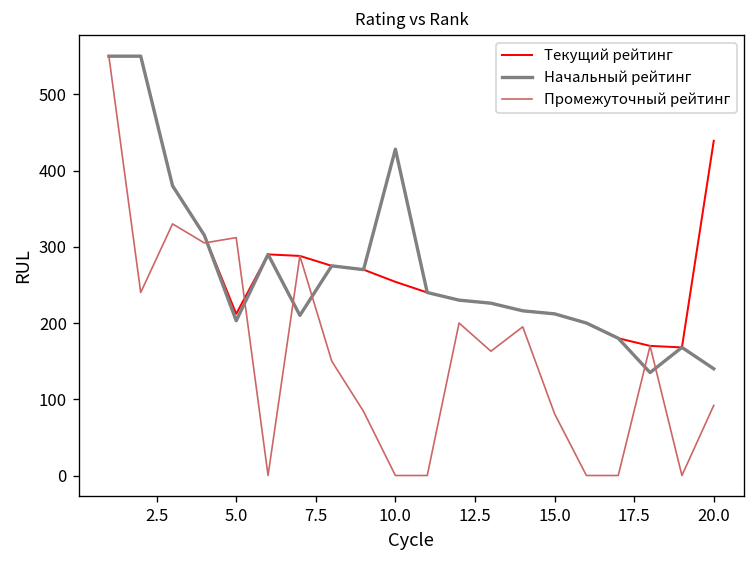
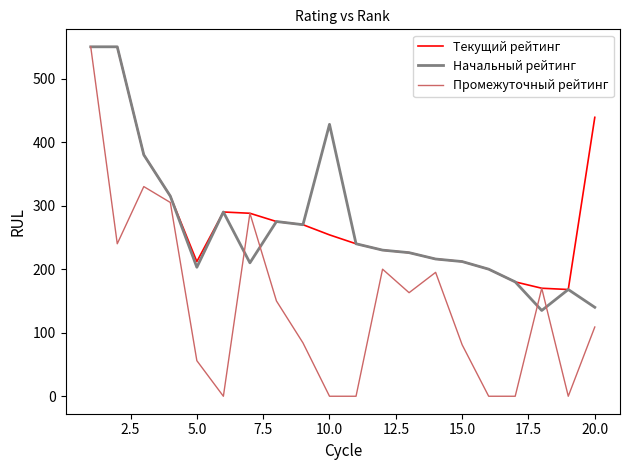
  {
    "Текущий рейтинг": {
      "5.0": 210,
      "10.0": 250,
      "20.0": 440
    },
    "Начальный рейтинг": {
      "5.0": 200,
      "10.0": 430,
      "20.0": 140
    },
    "Промежуточный рейтинг": {
-     "5.0": 310,
+     "5.0": 60,
      "10.0": 0,
      "15.0": 80,
-     "20.0": 90
+     "20.0": 110
    }
  }
